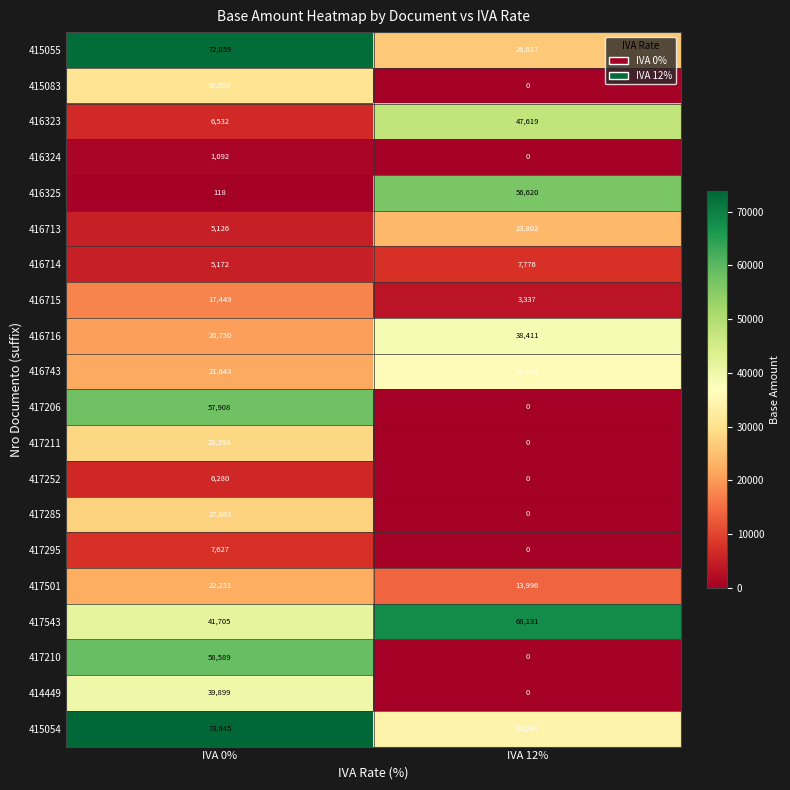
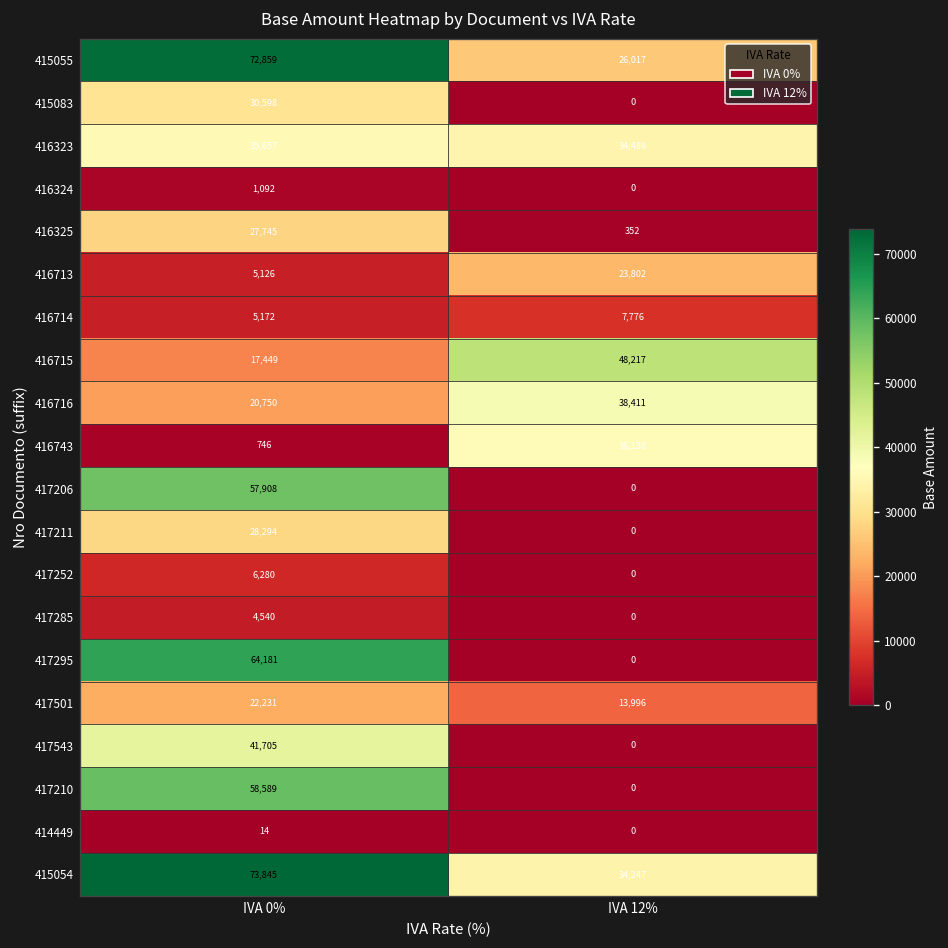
  {
    "415055": {
      "IVA 0%": "72,859",
      "IVA 12%": "26,017"
    },
    "415083": {
      "IVA 0%": "30,598",
      "IVA 12%": "0"
    },
    "416323": {
-     "IVA 0%": "6,532",
-     "IVA 12%": "47,619"
+     "IVA 0%": "35,657",
+     "IVA 12%": "34,489"
    },
    "416324": {
      "IVA 0%": "1,092",
      "IVA 12%": "0"
    },
    "416325": {
-     "IVA 0%": "118",
-     "IVA 12%": "56,620"
+     "IVA 0%": "27,745",
+     "IVA 12%": "352"
    },
    "416713": {
      "IVA 0%": "5,126",
      "IVA 12%": "23,802"
    },
    "416714": {
      "IVA 0%": "5,172",
      "IVA 12%": "7,776"
    },
    "416715": {
      "IVA 0%": "17,449",
-     "IVA 12%": "3,337"
+     "IVA 12%": "48,217"
    },
    "416716": {
      "IVA 0%": "20,750",
      "IVA 12%": "38,411"
    },
    "416743": {
-     "IVA 0%": "21,643",
+     "IVA 0%": "746",
      "IVA 12%": "36,138"
    },
    "417206": {
      "IVA 0%": "57,908",
      "IVA 12%": "0"
    },
    "417211": {
      "IVA 0%": "28,294",
      "IVA 12%": "0"
    },
    "417252": {
      "IVA 0%": "6,280",
      "IVA 12%": "0"
    },
    "417285": {
-     "IVA 0%": "27,683",
+     "IVA 0%": "4,540",
      "IVA 12%": "0"
    },
    "417295": {
-     "IVA 0%": "7,627",
+     "IVA 0%": "64,181",
      "IVA 12%": "0"
    },
    "417501": {
      "IVA 0%": "22,231",
      "IVA 12%": "13,996"
    },
    "417543": {
      "IVA 0%": "41,705",
-     "IVA 12%": "68,131"
+     "IVA 12%": "0"
    },
    "417210": {
      "IVA 0%": "58,589",
      "IVA 12%": "0"
    },
    "414449": {
-     "IVA 0%": "39,899",
+     "IVA 0%": "14",
      "IVA 12%": "0"
    },
    "415054": {
      "IVA 0%": "73,845",
      "IVA 12%": "34,247"
    }
  }
